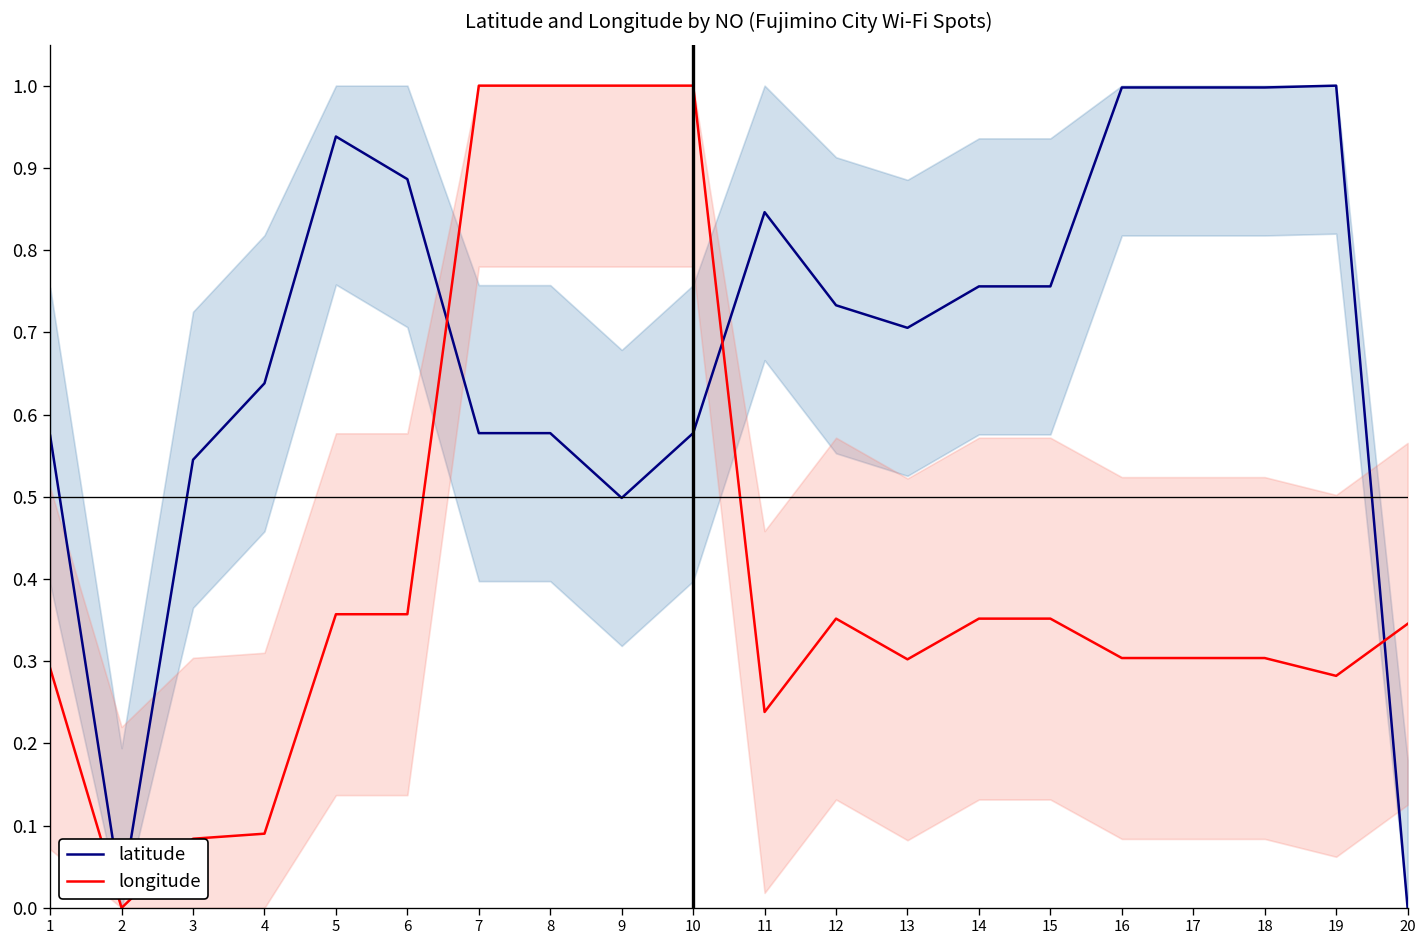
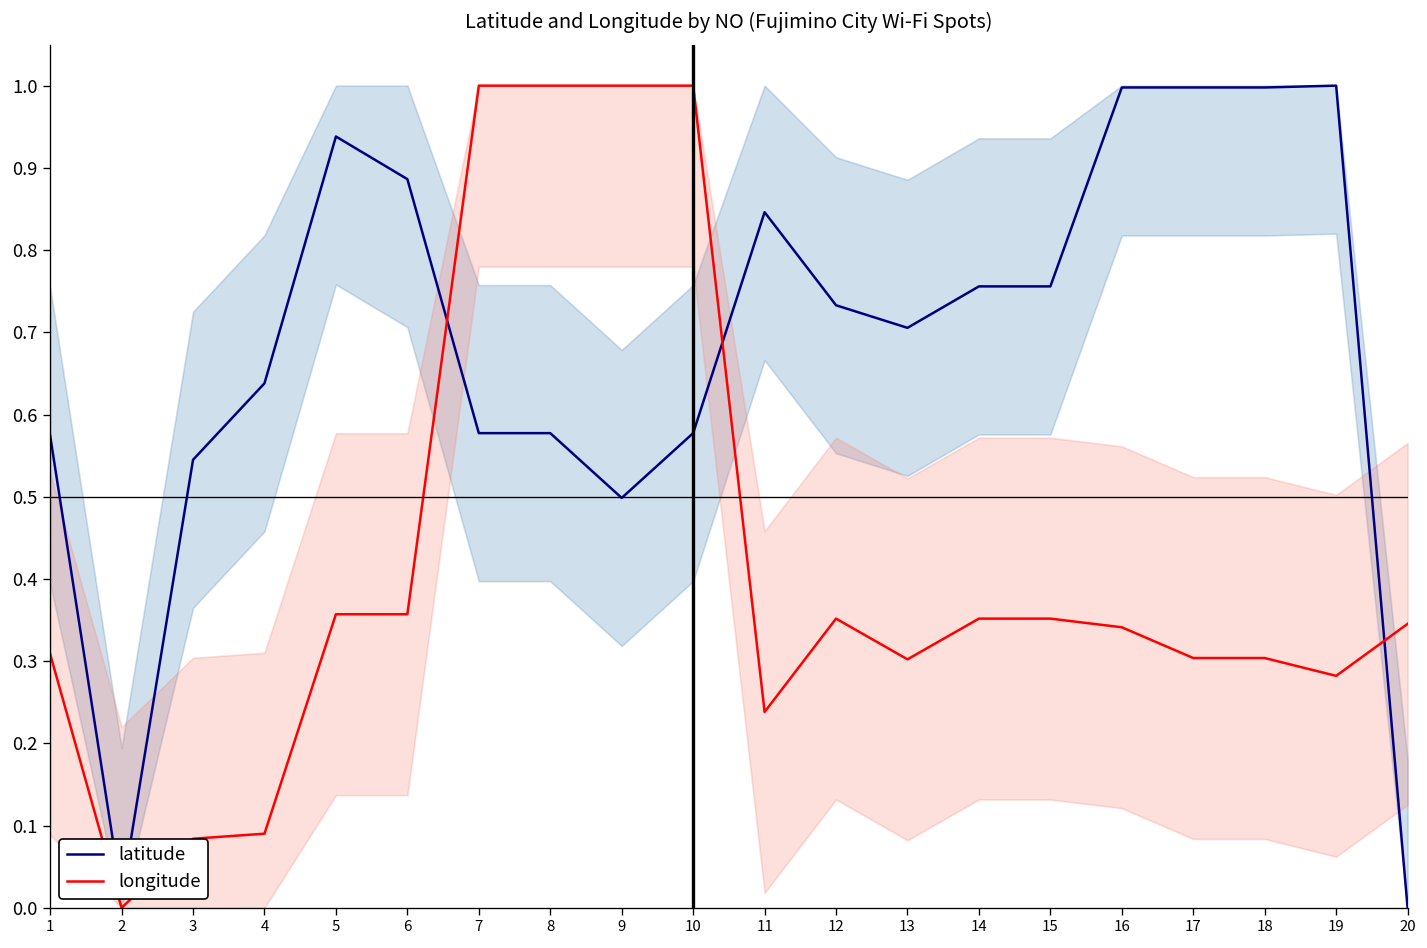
  {
    "latitude": {
      "1": 0.57,
      "3": 0.54,
      "4": 0.64,
      "5": 0.94,
      "6": 0.89,
      "7": 0.58,
      "8": 0.58,
      "9": 0.50,
      "10": 0.58,
      "11": 0.85,
      "12": 0.73,
      "13": 0.71,
      "14": 0.76,
      "15": 0.76,
      "20": 0.00
    },
    "longitude": {
-     "1": 0.29,
+     "1": 0.31,
      "2": 0.00,
      "4": 0.09,
      "5": 0.36,
      "6": 0.36,
      "11": 0.24,
      "12": 0.35,
      "13": 0.30,
      "14": 0.35,
      "15": 0.35,
-     "16": 0.30,
+     "16": 0.34,
      "17": 0.30,
      "18": 0.30,
      "19": 0.28,
      "20": 0.35
    }
  }
